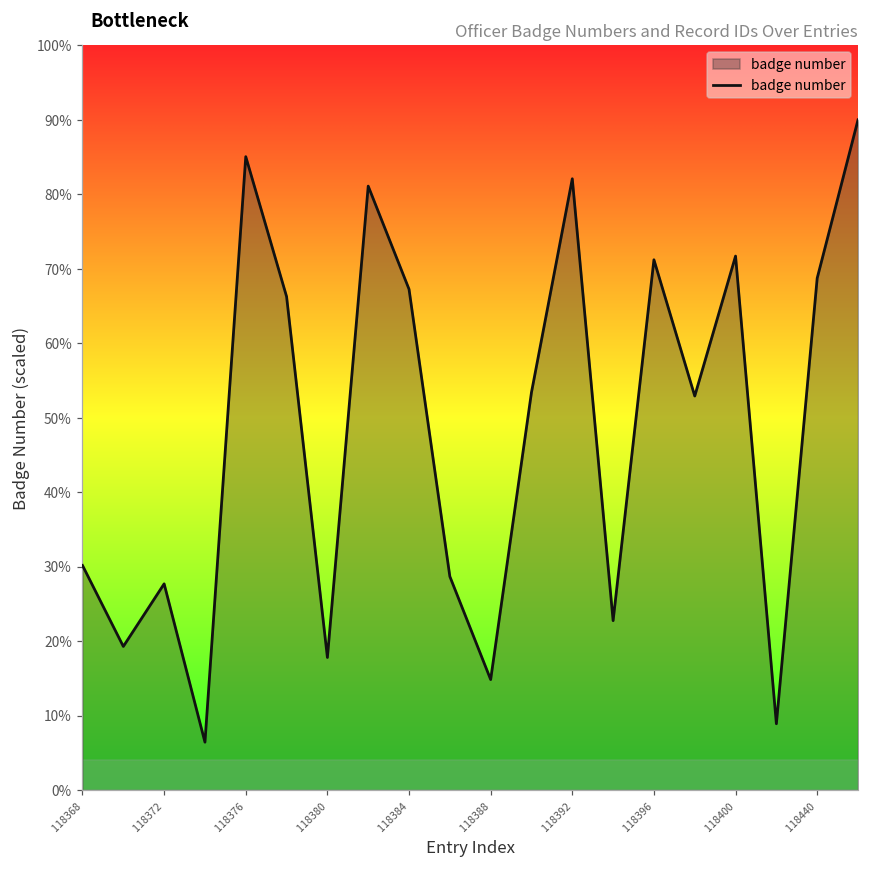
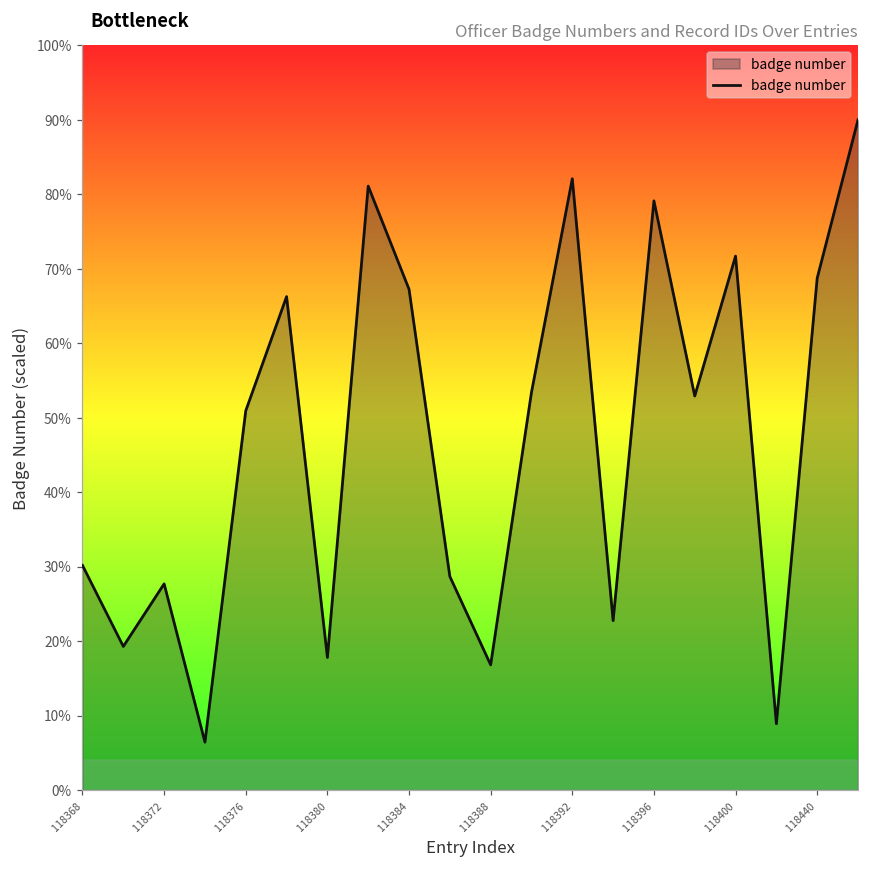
  {
    "118368": "30%",
    "118372": "28%",
-   "118376": "85%",
+   "118376": "51%",
    "118380": "18%",
    "118384": "67%",
-   "118388": "15%",
+   "118388": "17%",
    "118392": "82%",
-   "118396": "71%",
+   "118396": "79%",
    "118400": "72%",
    "118440": "69%"
  }
